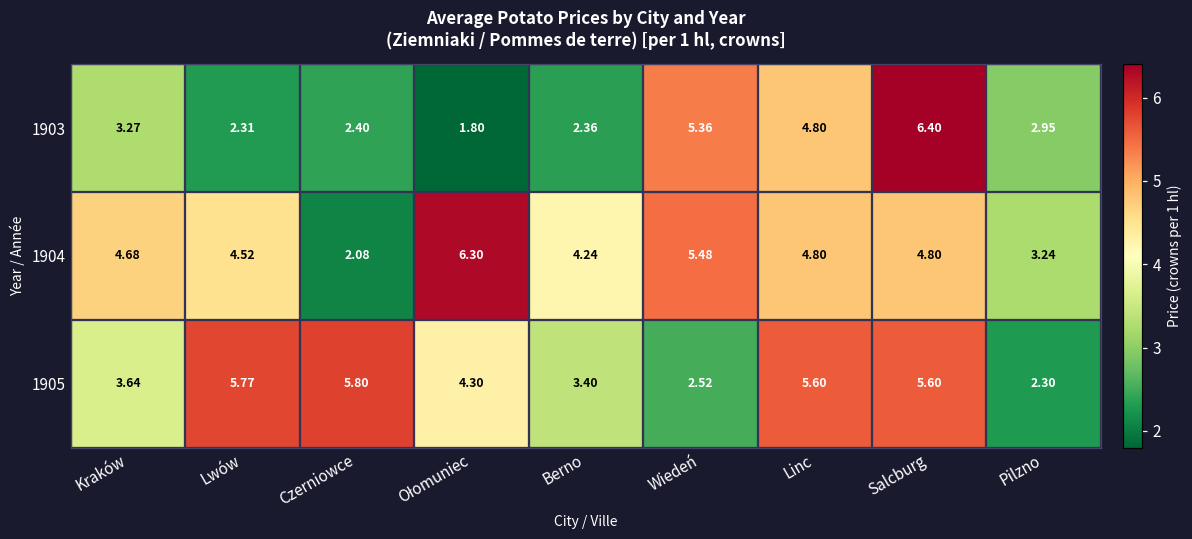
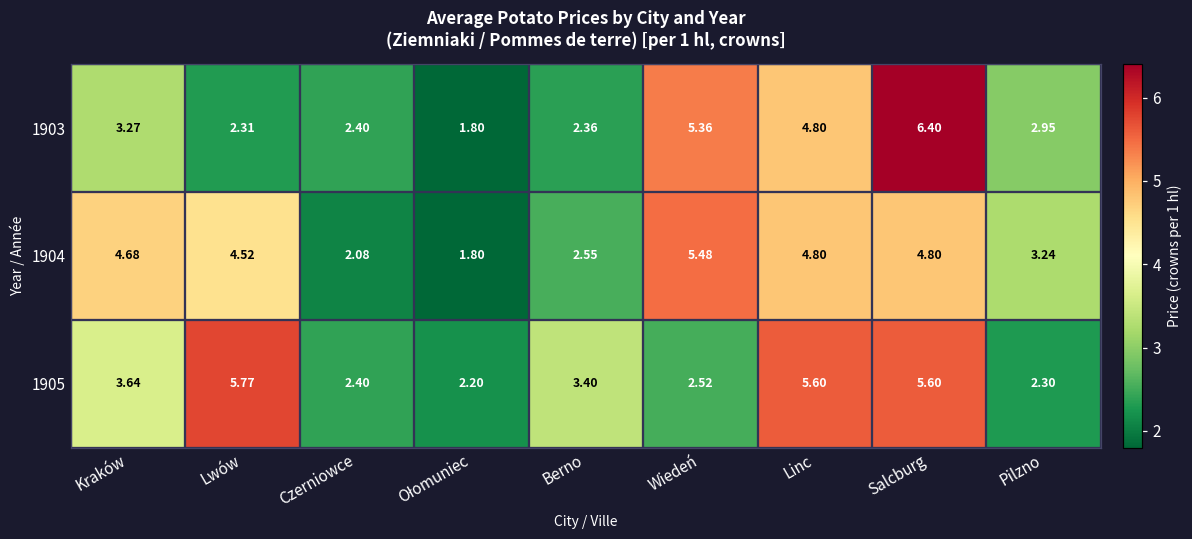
  {
    "1903": {
      "Kraków": 3.27,
      "Lwów": 2.31,
      "Czerniowce": 2.40,
      "Ołomuniec": 1.80,
      "Berno": 2.36,
      "Wiedeń": 5.36,
      "Linc": 4.80,
      "Salcburg": 6.40,
      "Pilzno": 2.95
    },
    "1904": {
      "Kraków": 4.68,
      "Lwów": 4.52,
      "Czerniowce": 2.08,
-     "Ołomuniec": 6.30,
-     "Berno": 4.24,
+     "Ołomuniec": 1.80,
+     "Berno": 2.55,
      "Wiedeń": 5.48,
      "Linc": 4.80,
      "Salcburg": 4.80,
      "Pilzno": 3.24
    },
    "1905": {
      "Kraków": 3.64,
      "Lwów": 5.77,
-     "Czerniowce": 5.80,
-     "Ołomuniec": 4.30,
+     "Czerniowce": 2.40,
+     "Ołomuniec": 2.20,
      "Berno": 3.40,
      "Wiedeń": 2.52,
      "Linc": 5.60,
      "Salcburg": 5.60,
      "Pilzno": 2.30
    }
  }
